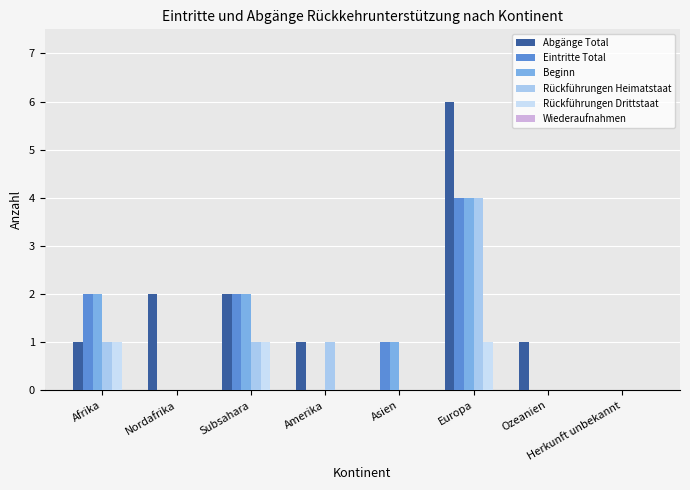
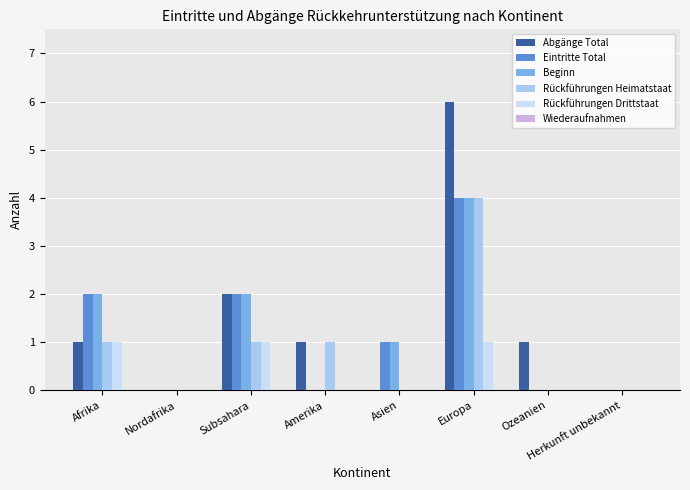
  {
    "Abgänge Total": {
      "Afrika": 1,
-     "Nordafrika": 2,
+     "Nordafrika": 0,
      "Subsahara": 2,
      "Amerika": 1,
      "Asien": 0,
      "Europa": 6,
      "Ozeanien": 1,
      "Herkunft unbekannt": 0
    }
  }
